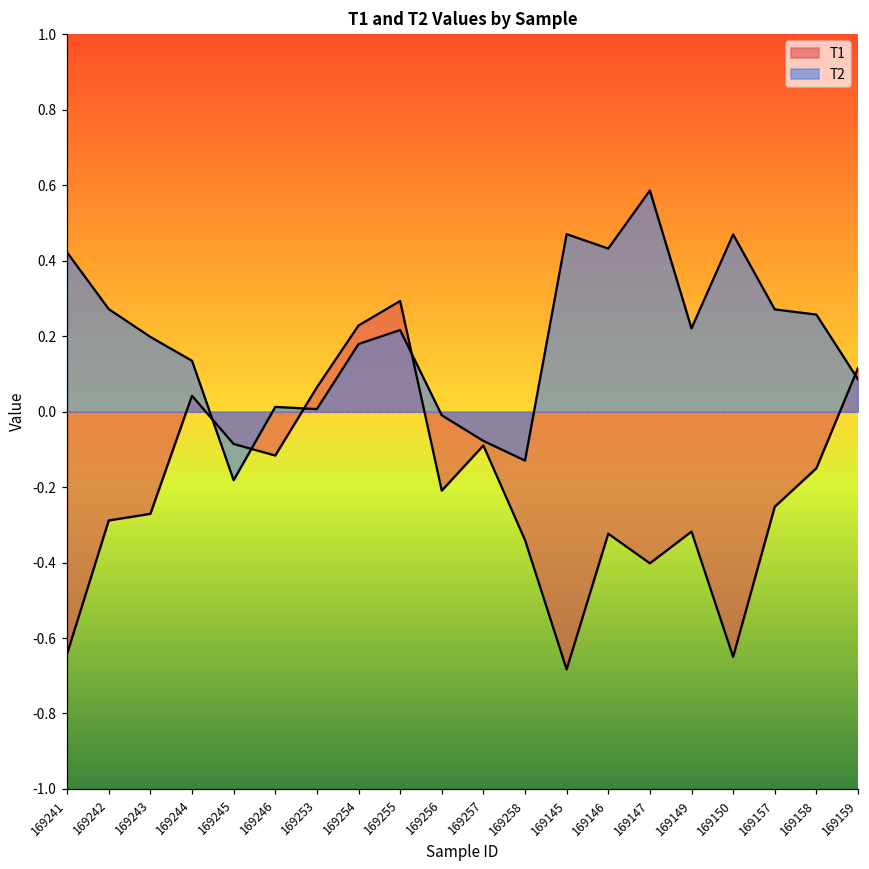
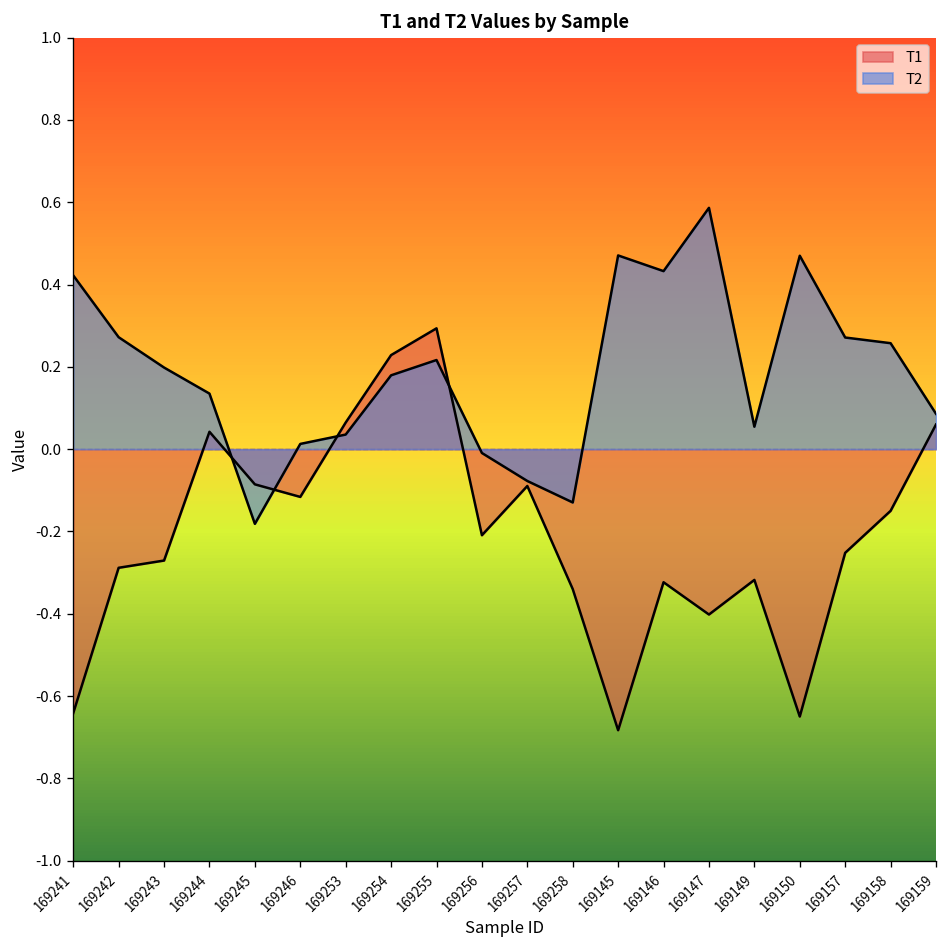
  {
    "T1": {
-     "169159": 0.12
+     "169159": 0.06
    },
    "T2": {
-     "169253": 0.01,
-     "169149": 0.22
+     "169253": 0.04,
+     "169149": 0.05
    }
  }
